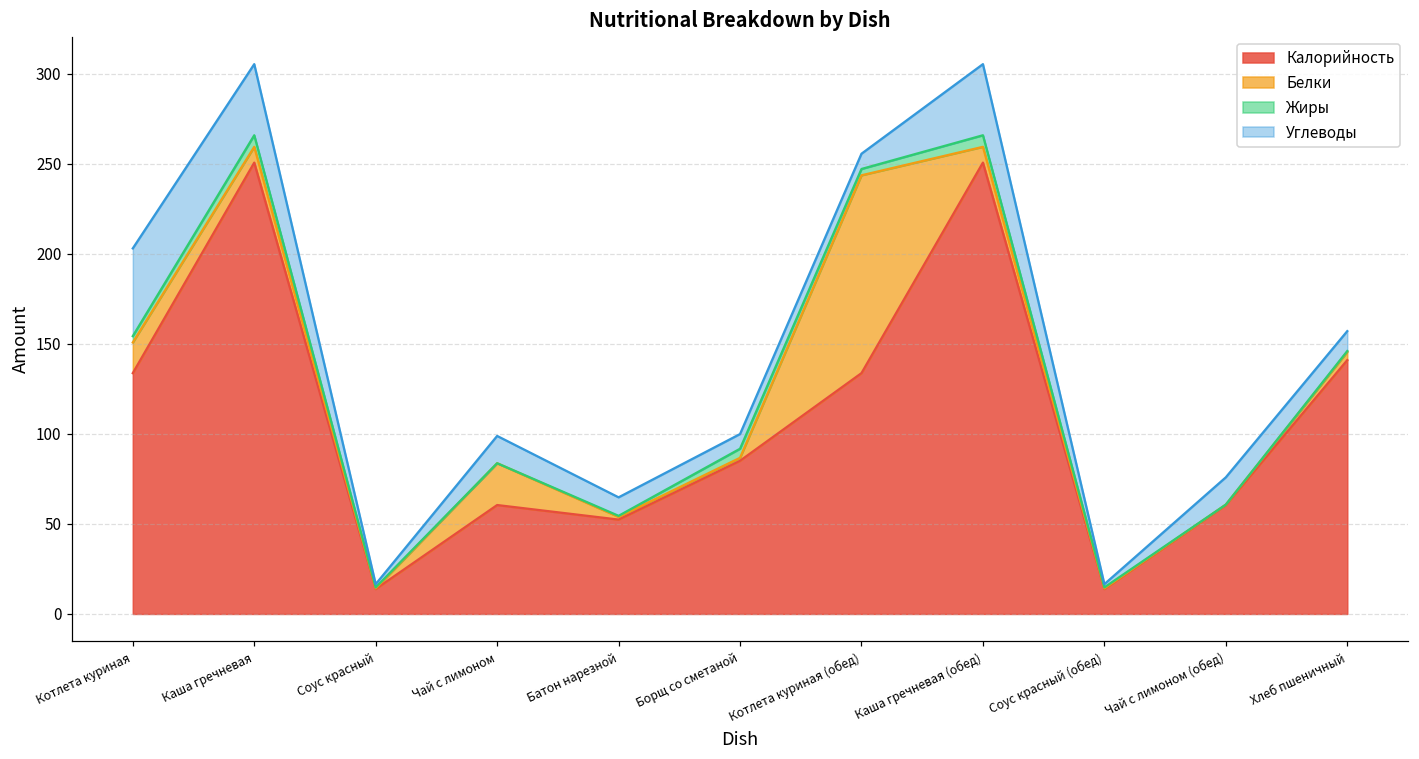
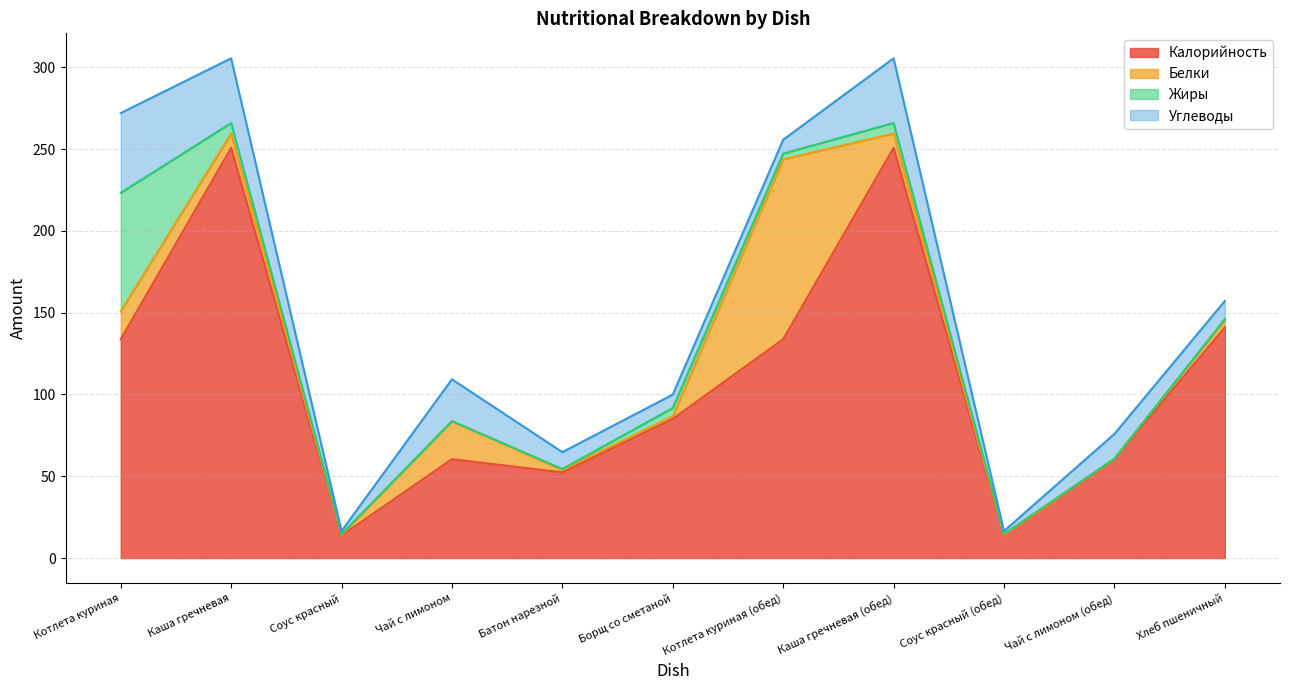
  {
    "Калорийность": {
      "Котлета куриная": 134,
      "Каша гречневая": 251,
      "Чай с лимоном": 60,
      "Борщ со сметаной": 85,
      "Котлета куриная (обед)": 134,
      "Каша гречневая (обед)": 251,
      "Хлеб пшеничный": 141
    },
    "Белки": {
      "Котлета куриная": 17,
      "Каша гречневая": 9,
      "Борщ со сметаной": 2,
      "Котлета куриная (обед)": 110,
      "Каша гречневая (обед)": 9
    },
    "Жиры": {
-     "Котлета куриная": 4,
+     "Котлета куриная": 72,
      "Каша гречневая": 6,
      "Борщ со сметаной": 5,
      "Котлета куриная (обед)": 4,
      "Каша гречневая (обед)": 6
    },
    "Углеводы": {
      "Котлета куриная": 49,
      "Каша гречневая": 40,
      "Соус красный": 2,
-     "Чай с лимоном": 15,
+     "Чай с лимоном": 26,
      "Батон нарезной": 10,
      "Борщ со сметаной": 8,
      "Котлета куриная (обед)": 8,
      "Каша гречневая (обед)": 40,
      "Соус красный (обед)": 2,
      "Чай с лимоном (обед)": 15,
      "Хлеб пшеничный": 11
    }
  }
